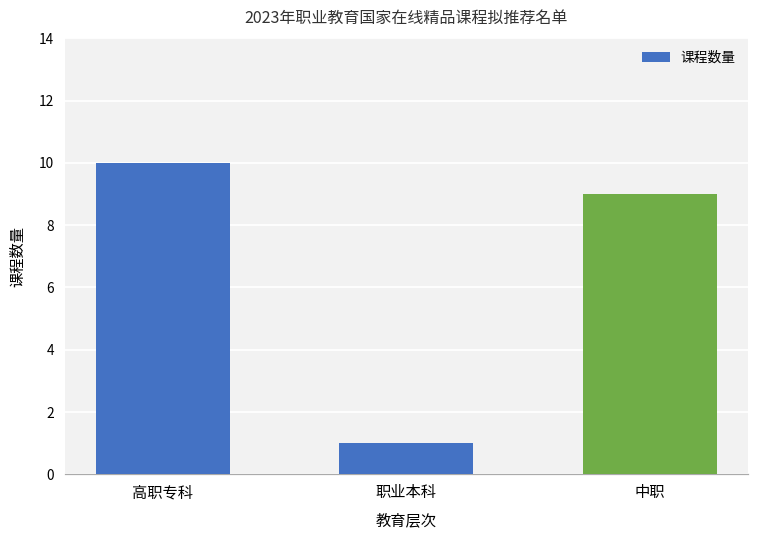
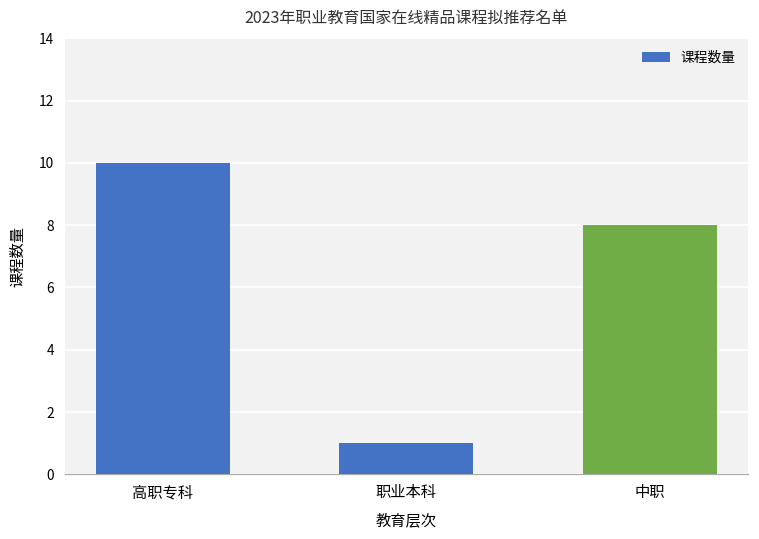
  {
    "高职专科": 10,
    "职业本科": 1,
-   "中职": 9
+   "中职": 8
  }
